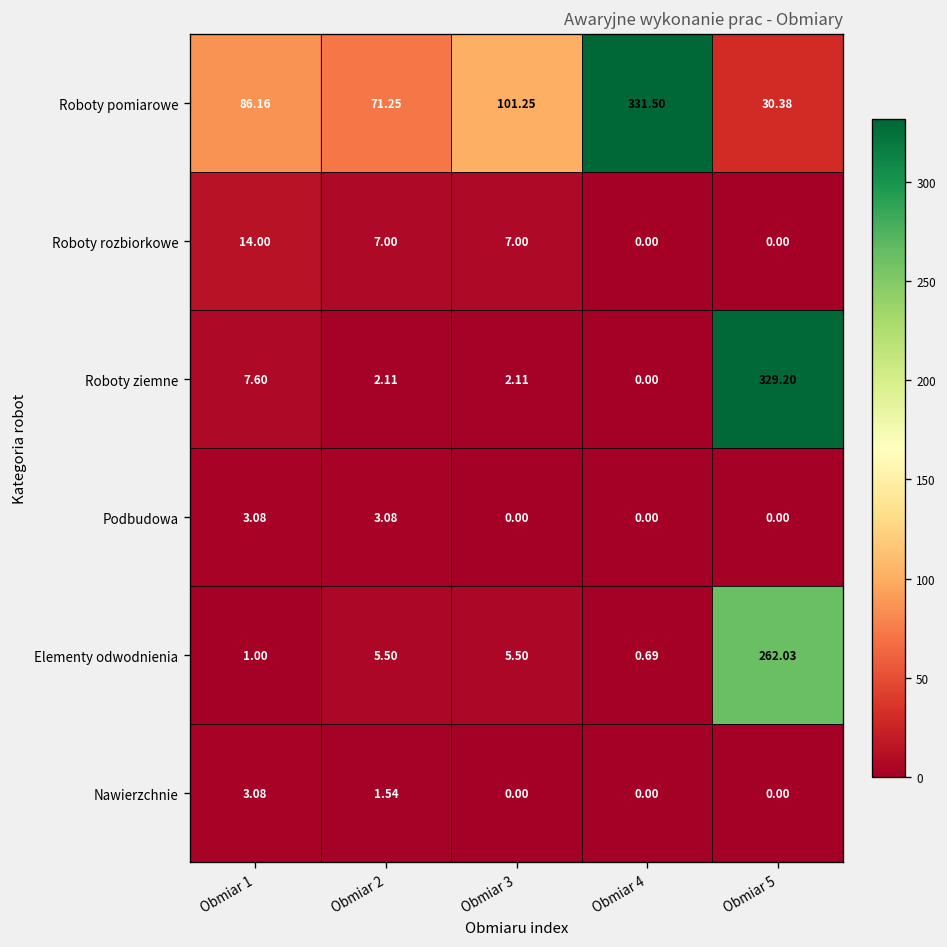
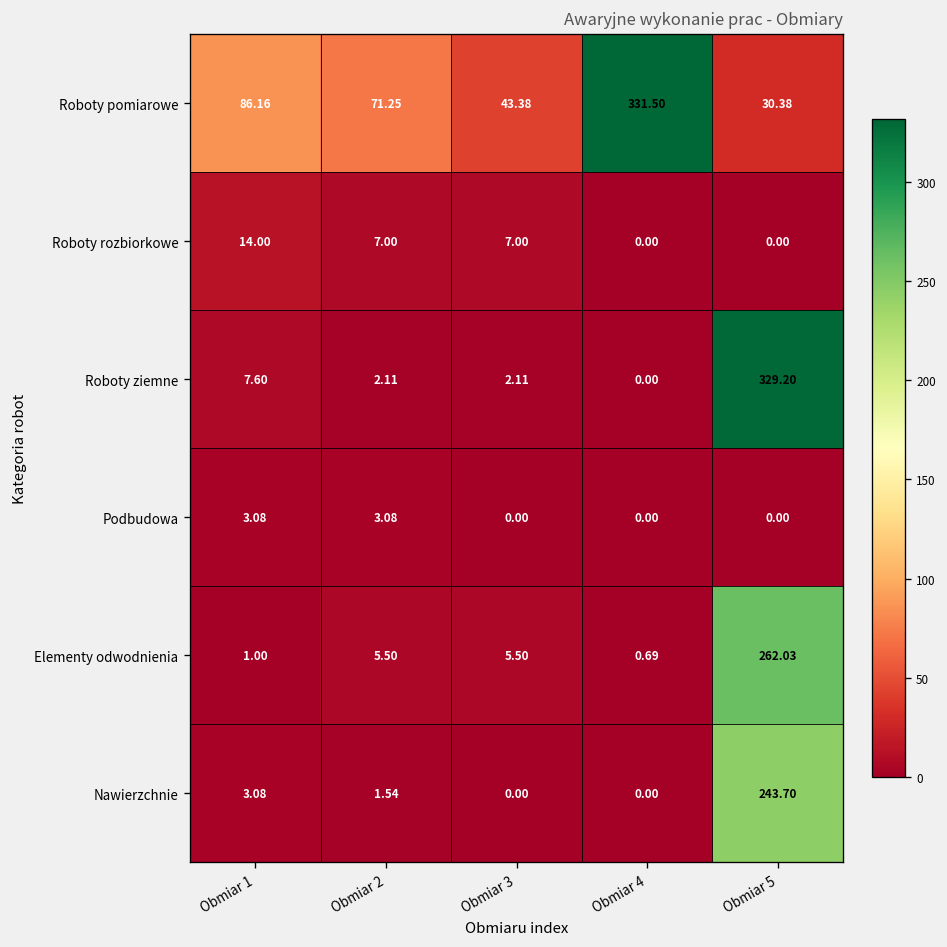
  {
    "Roboty pomiarowe": {
      "Obmiar 1": 86.16,
      "Obmiar 2": 71.25,
-     "Obmiar 3": 101.25,
+     "Obmiar 3": 43.38,
      "Obmiar 4": 331.50,
      "Obmiar 5": 30.38
    },
    "Roboty rozbiorkowe": {
      "Obmiar 1": 14.00,
      "Obmiar 2": 7.00,
      "Obmiar 3": 7.00,
      "Obmiar 4": 0.00,
      "Obmiar 5": 0.00
    },
    "Roboty ziemne": {
      "Obmiar 1": 7.60,
      "Obmiar 2": 2.11,
      "Obmiar 3": 2.11,
      "Obmiar 4": 0.00,
      "Obmiar 5": 329.20
    },
    "Podbudowa": {
      "Obmiar 1": 3.08,
      "Obmiar 2": 3.08,
      "Obmiar 3": 0.00,
      "Obmiar 4": 0.00,
      "Obmiar 5": 0.00
    },
    "Elementy odwodnienia": {
      "Obmiar 1": 1.00,
      "Obmiar 2": 5.50,
      "Obmiar 3": 5.50,
      "Obmiar 4": 0.69,
      "Obmiar 5": 262.03
    },
    "Nawierzchnie": {
      "Obmiar 1": 3.08,
      "Obmiar 2": 1.54,
      "Obmiar 3": 0.00,
      "Obmiar 4": 0.00,
-     "Obmiar 5": 0.00
+     "Obmiar 5": 243.70
    }
  }
